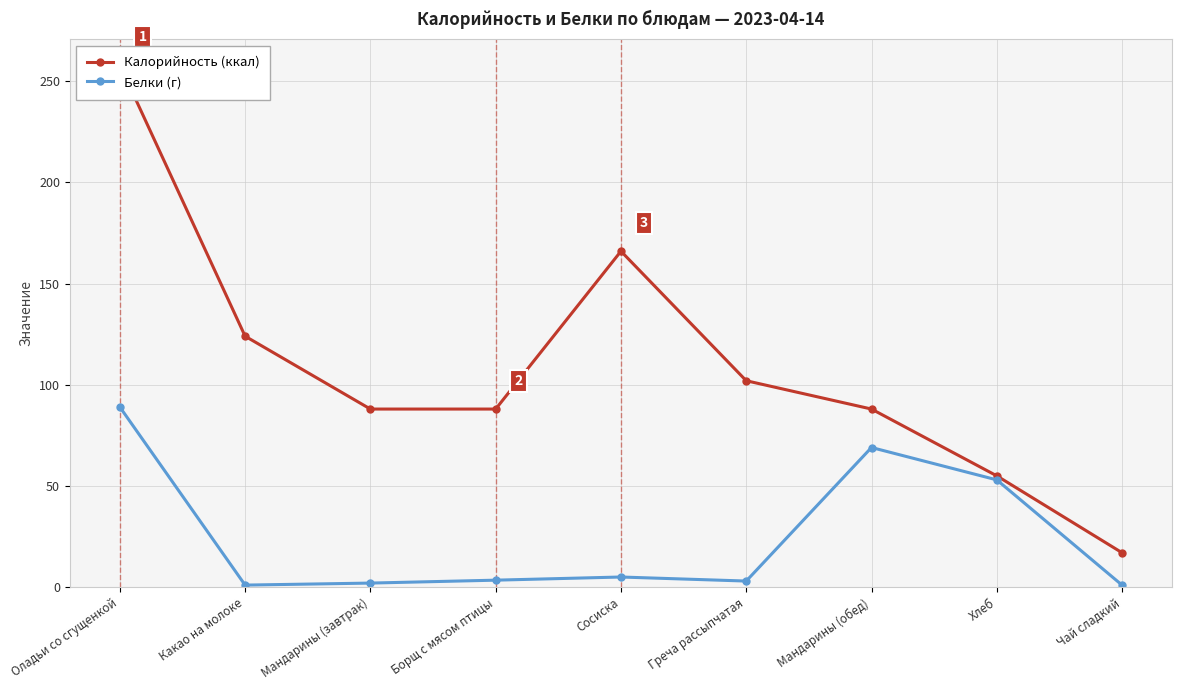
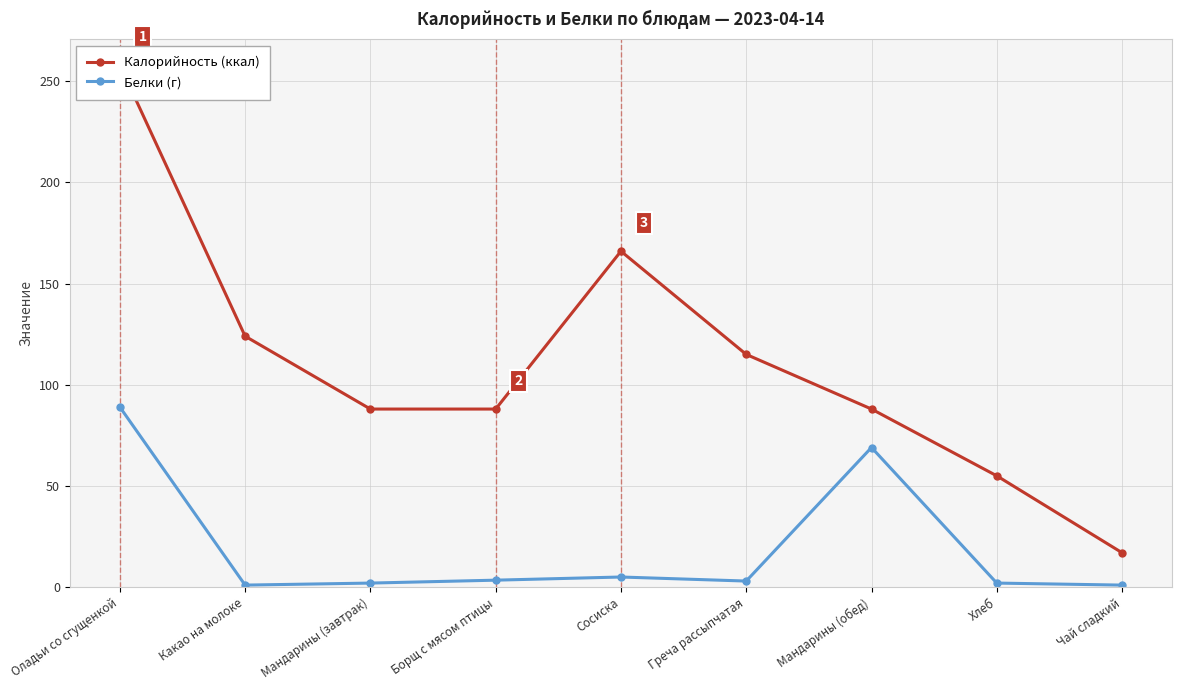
  {
    "Калорийность (ккал)": {
      "Какао на молоке": 124,
      "Мандарины (завтрак)": 88,
      "Борщ с мясом птицы": 88,
      "Сосиска": 166,
-     "Греча рассыпчатая": 102,
+     "Греча рассыпчатая": 115,
      "Мандарины (обед)": 88,
      "Хлеб": 55,
      "Чай сладкий": 17
    },
    "Белки (г)": {
      "Оладьи со сгущенкой": 89,
      "Какао на молоке": 1,
      "Мандарины (завтрак)": 2,
      "Борщ с мясом птицы": 3,
      "Сосиска": 5,
      "Греча рассыпчатая": 3,
      "Мандарины (обед)": 69,
-     "Хлеб": 53,
+     "Хлеб": 2,
      "Чай сладкий": 1
    }
  }
